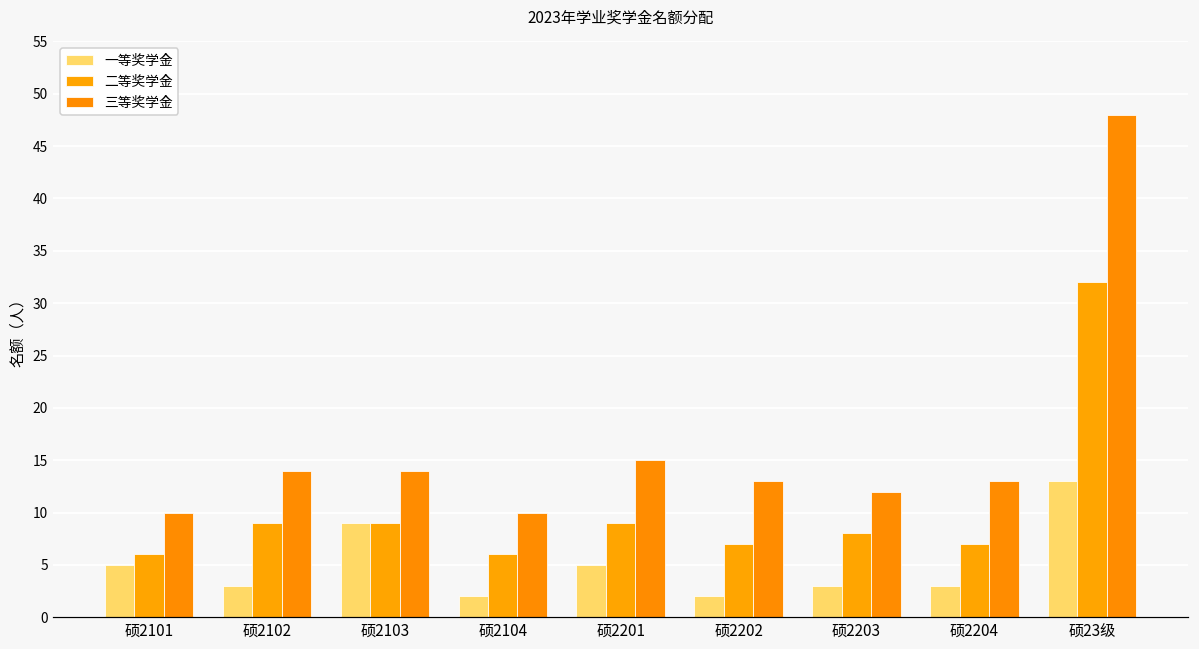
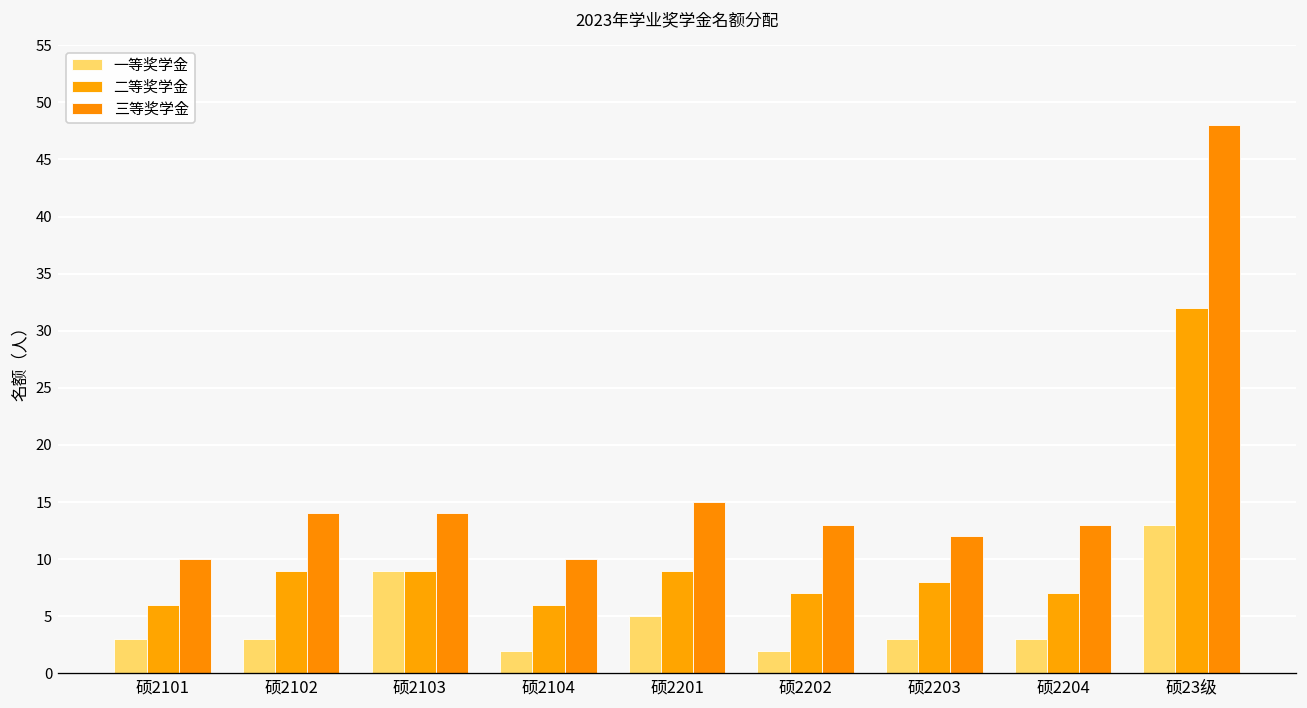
  {
    "一等奖学金": {
-     "硕2101": 5,
+     "硕2101": 3,
      "硕2102": 3,
      "硕2103": 9,
      "硕2104": 2,
      "硕2201": 5,
      "硕2202": 2,
      "硕2203": 3,
      "硕2204": 3,
      "硕23级": 13
    }
  }
